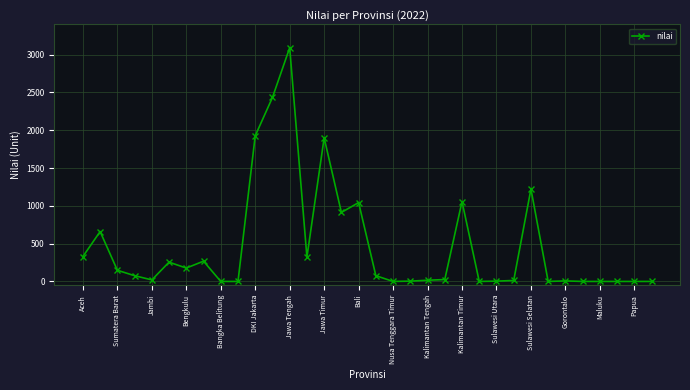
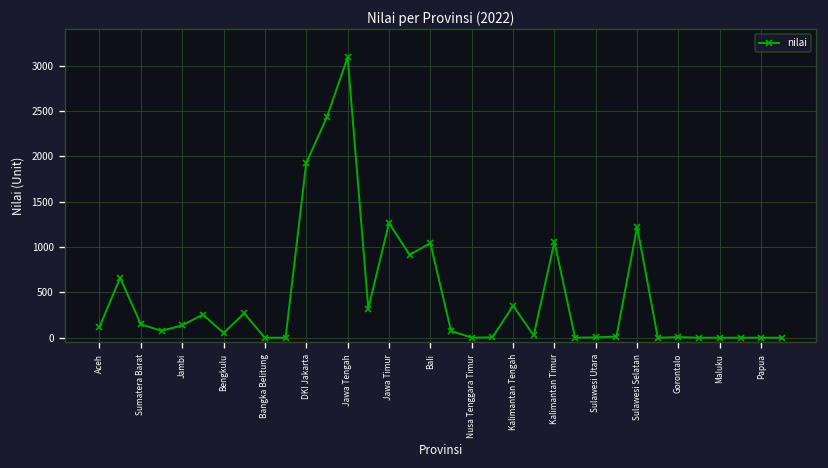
  {
-   "Aceh": 300,
+   "Aceh": 100,
    "Sumatera Barat": 100,
-   "Jambi": 0,
-   "Bengkulu": 200,
+   "Jambi": 100,
+   "Bengkulu": 100,
    "Bangka Belitung": 0,
    "DKI Jakarta": 1900,
    "Jawa Tengah": 3100,
-   "Jawa Timur": 1900,
+   "Jawa Timur": 1300,
    "Bali": 1000,
    "Nusa Tenggara Timur": 0,
-   "Kalimantan Tengah": 0,
+   "Kalimantan Tengah": 400,
    "Kalimantan Timur": 1100,
    "Sulawesi Utara": 0,
    "Sulawesi Selatan": 1200,
    "Gorontalo": 0,
    "Maluku": 0,
    "Papua": 0
  }
